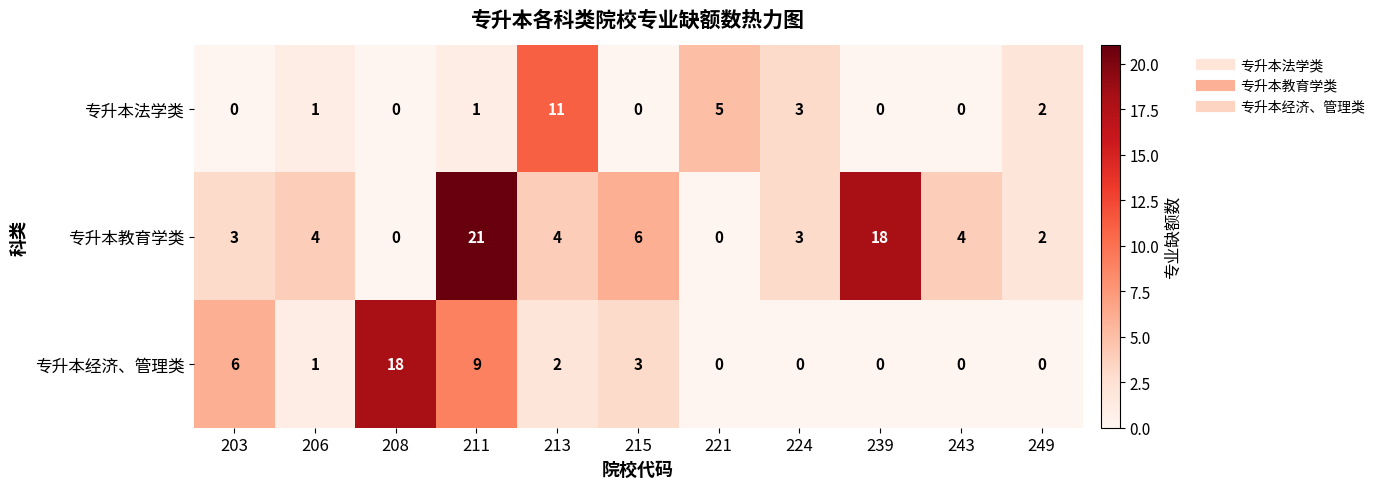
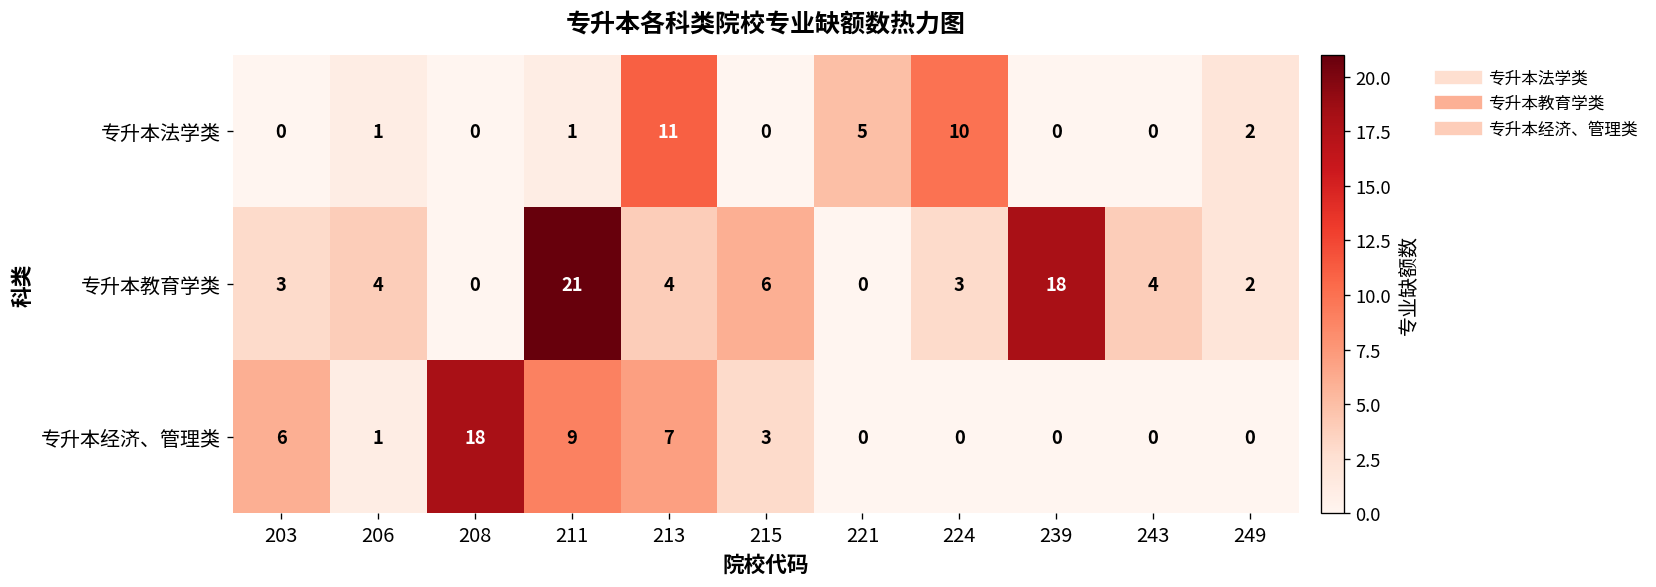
  {
    "专升本法学类": {
      "203": 0,
      "206": 1,
      "208": 0,
      "211": 1,
      "213": 11,
      "215": 0,
      "221": 5,
-     "224": 3,
+     "224": 10,
      "239": 0,
      "243": 0,
      "249": 2
    },
    "专升本教育学类": {
      "203": 3,
      "206": 4,
      "208": 0,
      "211": 21,
      "213": 4,
      "215": 6,
      "221": 0,
      "224": 3,
      "239": 18,
      "243": 4,
      "249": 2
    },
    "专升本经济、管理类": {
      "203": 6,
      "206": 1,
      "208": 18,
      "211": 9,
-     "213": 2,
+     "213": 7,
      "215": 3,
      "221": 0,
      "224": 0,
      "239": 0,
      "243": 0,
      "249": 0
    }
  }
